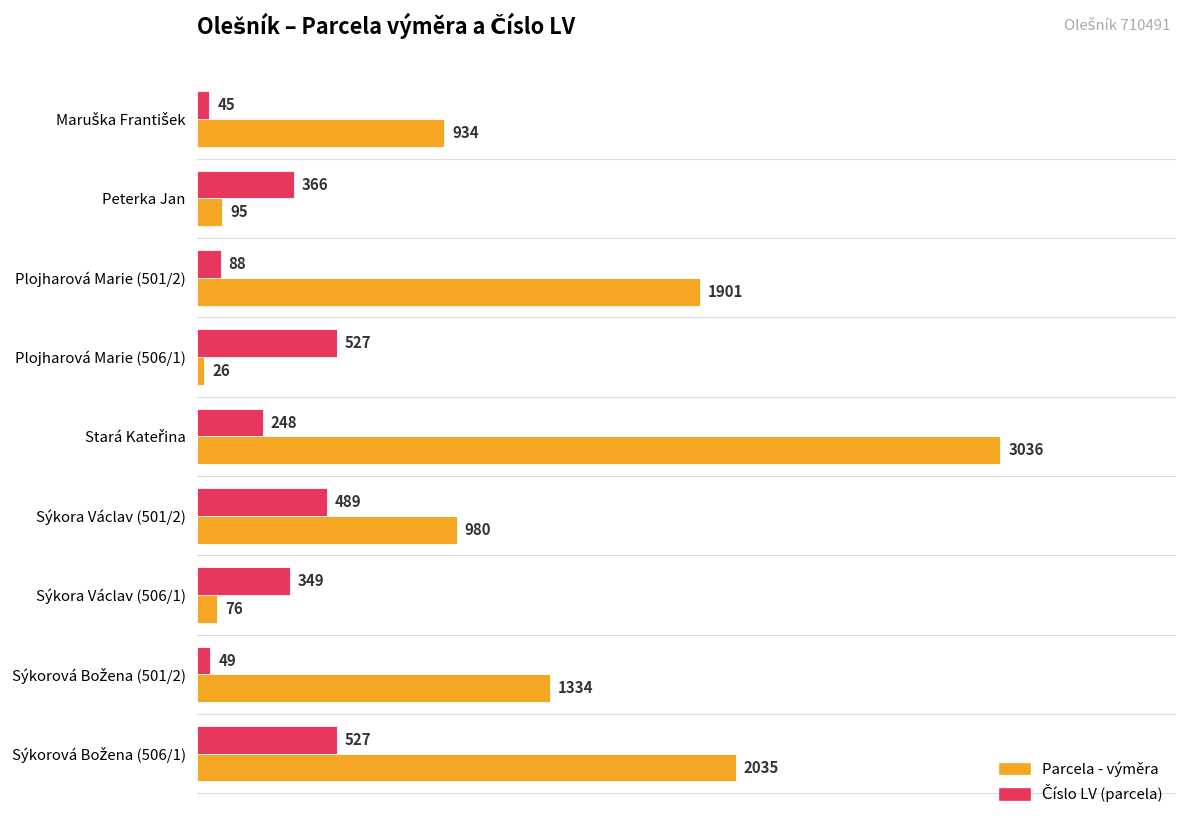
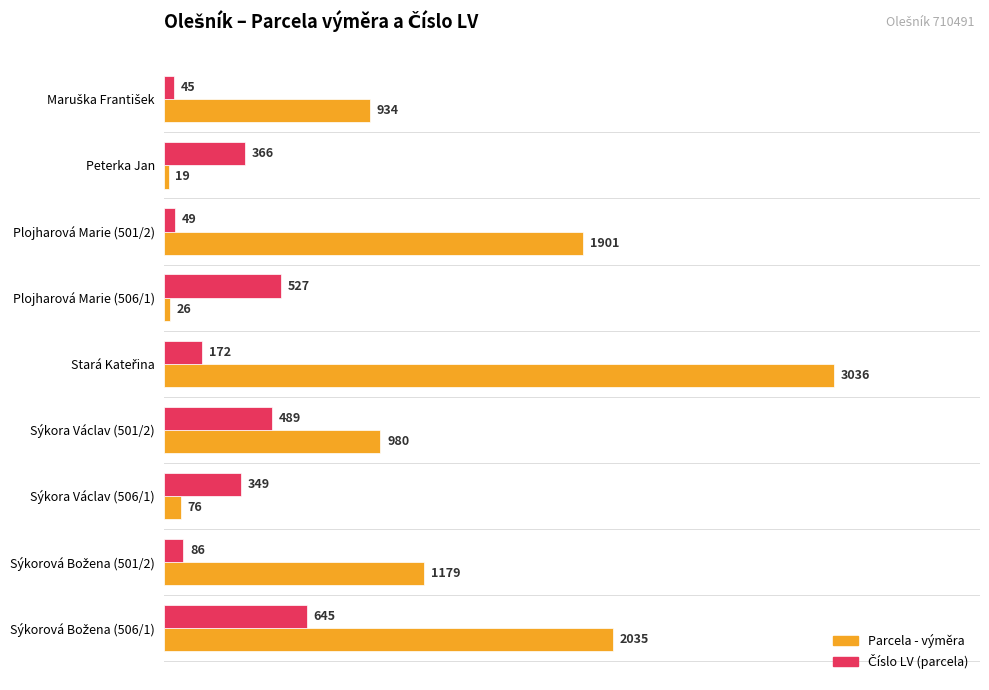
  {
    "Parcela - výměra": {
      "Maruška František": 934,
-     "Peterka Jan": 95,
+     "Peterka Jan": 19,
      "Plojharová Marie (501/2)": 1901,
      "Plojharová Marie (506/1)": 26,
      "Stará Kateřina": 3036,
      "Sýkora Václav (501/2)": 980,
      "Sýkora Václav (506/1)": 76,
-     "Sýkorová Božena (501/2)": 1334,
+     "Sýkorová Božena (501/2)": 1179,
      "Sýkorová Božena (506/1)": 2035
    },
    "Číslo LV (parcela)": {
      "Maruška František": 45,
      "Peterka Jan": 366,
-     "Plojharová Marie (501/2)": 88,
+     "Plojharová Marie (501/2)": 49,
      "Plojharová Marie (506/1)": 527,
-     "Stará Kateřina": 248,
+     "Stará Kateřina": 172,
      "Sýkora Václav (501/2)": 489,
      "Sýkora Václav (506/1)": 349,
-     "Sýkorová Božena (501/2)": 49,
-     "Sýkorová Božena (506/1)": 527
+     "Sýkorová Božena (501/2)": 86,
+     "Sýkorová Božena (506/1)": 645
    }
  }
